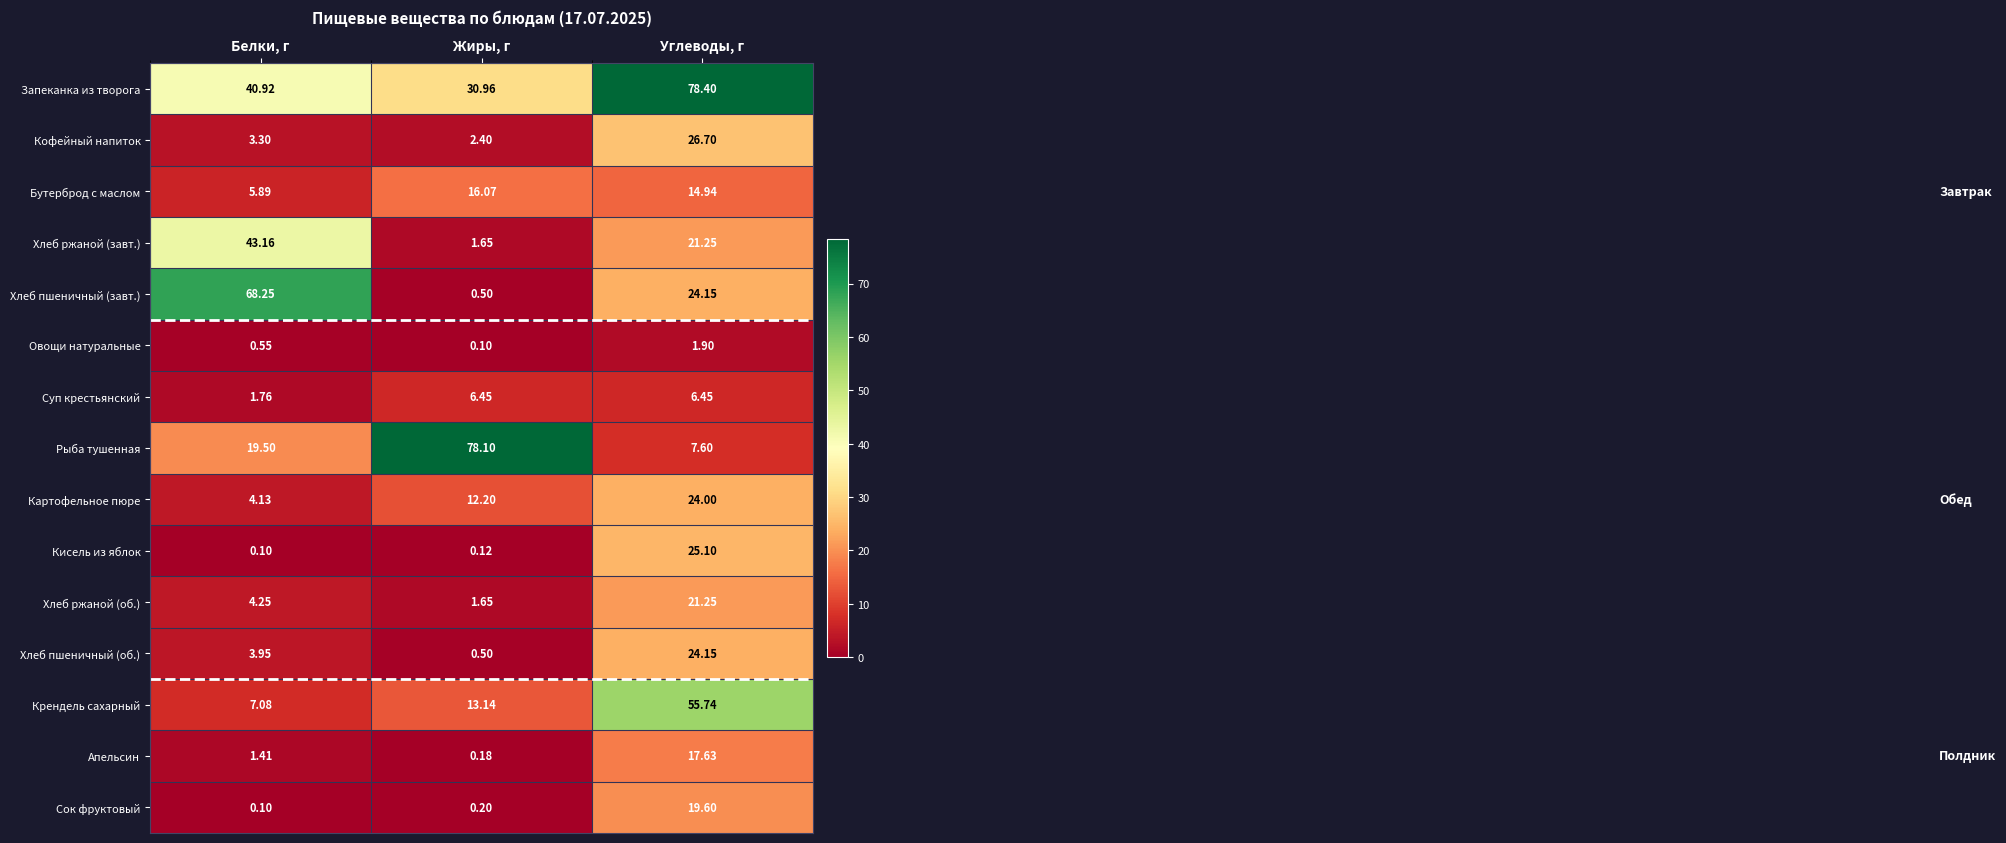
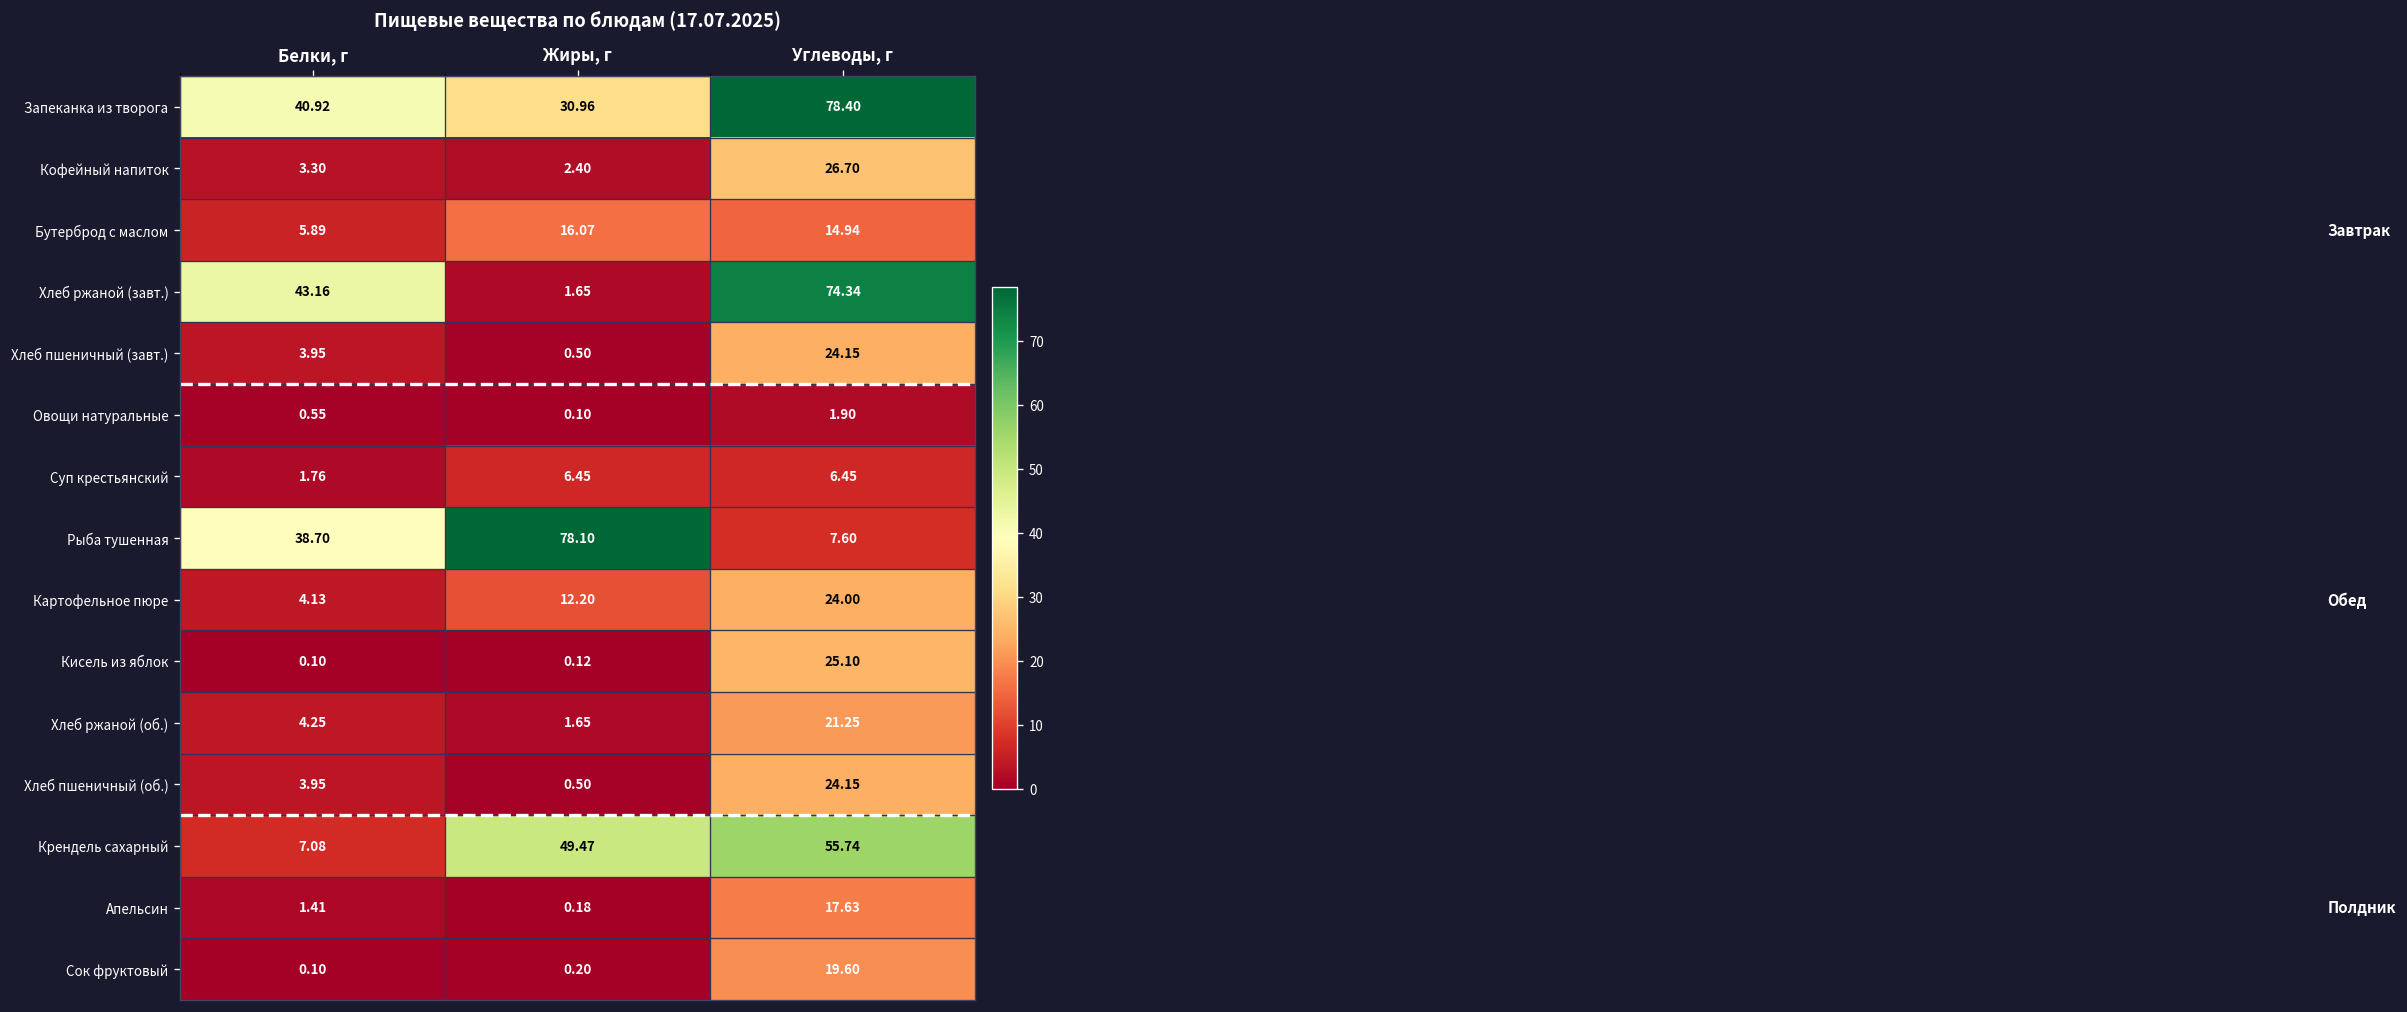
  {
    "Запеканка из творога": {
      "Белки, г": 40.92,
      "Жиры, г": 30.96,
      "Углеводы, г": 78.40
    },
    "Кофейный напиток": {
      "Белки, г": 3.30,
      "Жиры, г": 2.40,
      "Углеводы, г": 26.70
    },
    "Бутерброд с маслом": {
      "Белки, г": 5.89,
      "Жиры, г": 16.07,
      "Углеводы, г": 14.94
    },
    "Хлеб ржаной (завт.)": {
      "Белки, г": 43.16,
      "Жиры, г": 1.65,
-     "Углеводы, г": 21.25
+     "Углеводы, г": 74.34
    },
    "Хлеб пшеничный (завт.)": {
-     "Белки, г": 68.25,
+     "Белки, г": 3.95,
      "Жиры, г": 0.50,
      "Углеводы, г": 24.15
    },
    "Овощи натуральные": {
      "Белки, г": 0.55,
      "Жиры, г": 0.10,
      "Углеводы, г": 1.90
    },
    "Суп крестьянский": {
      "Белки, г": 1.76,
      "Жиры, г": 6.45,
      "Углеводы, г": 6.45
    },
    "Рыба тушенная": {
-     "Белки, г": 19.50,
+     "Белки, г": 38.70,
      "Жиры, г": 78.10,
      "Углеводы, г": 7.60
    },
    "Картофельное пюре": {
      "Белки, г": 4.13,
      "Жиры, г": 12.20,
      "Углеводы, г": 24.00
    },
    "Кисель из яблок": {
      "Белки, г": 0.10,
      "Жиры, г": 0.12,
      "Углеводы, г": 25.10
    },
    "Хлеб ржаной (об.)": {
      "Белки, г": 4.25,
      "Жиры, г": 1.65,
      "Углеводы, г": 21.25
    },
    "Хлеб пшеничный (об.)": {
      "Белки, г": 3.95,
      "Жиры, г": 0.50,
      "Углеводы, г": 24.15
    },
    "Крендель сахарный": {
      "Белки, г": 7.08,
-     "Жиры, г": 13.14,
+     "Жиры, г": 49.47,
      "Углеводы, г": 55.74
    },
    "Апельсин": {
      "Белки, г": 1.41,
      "Жиры, г": 0.18,
      "Углеводы, г": 17.63
    },
    "Сок фруктовый": {
      "Белки, г": 0.10,
      "Жиры, г": 0.20,
      "Углеводы, г": 19.60
    }
  }
